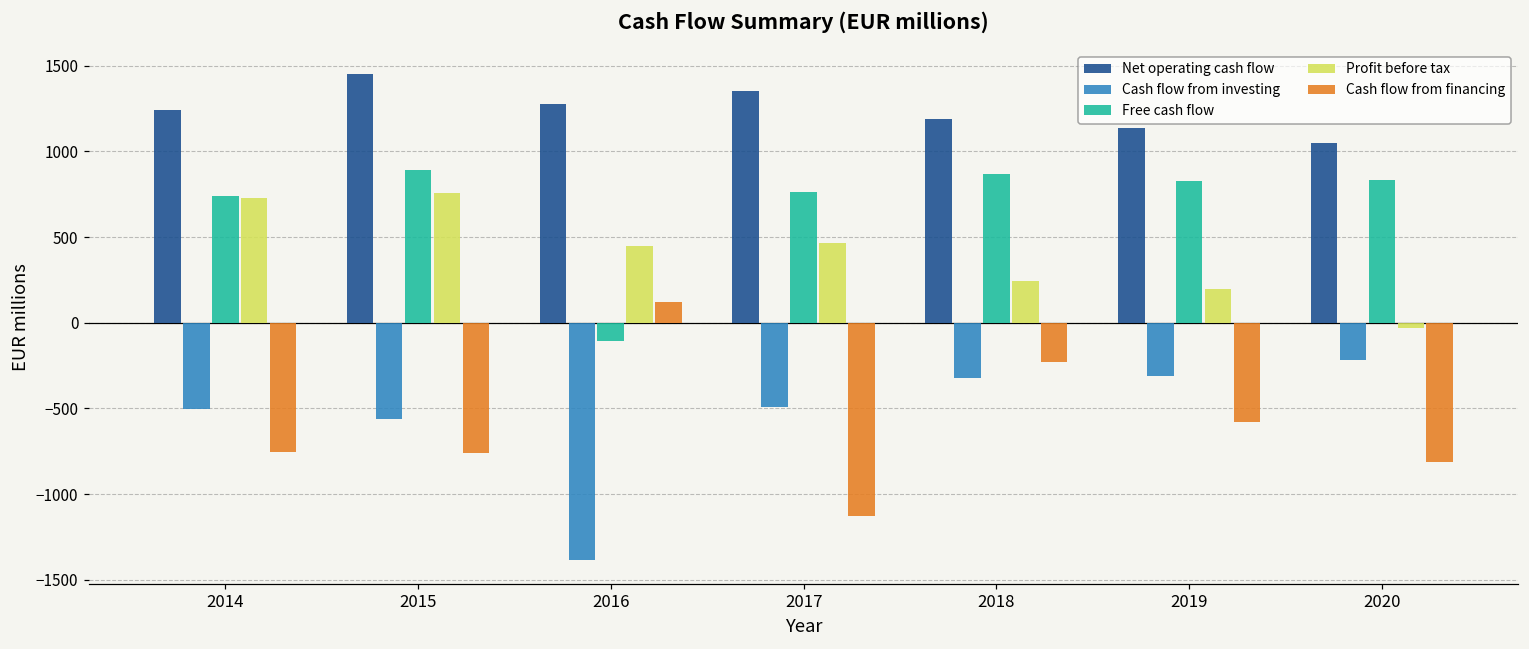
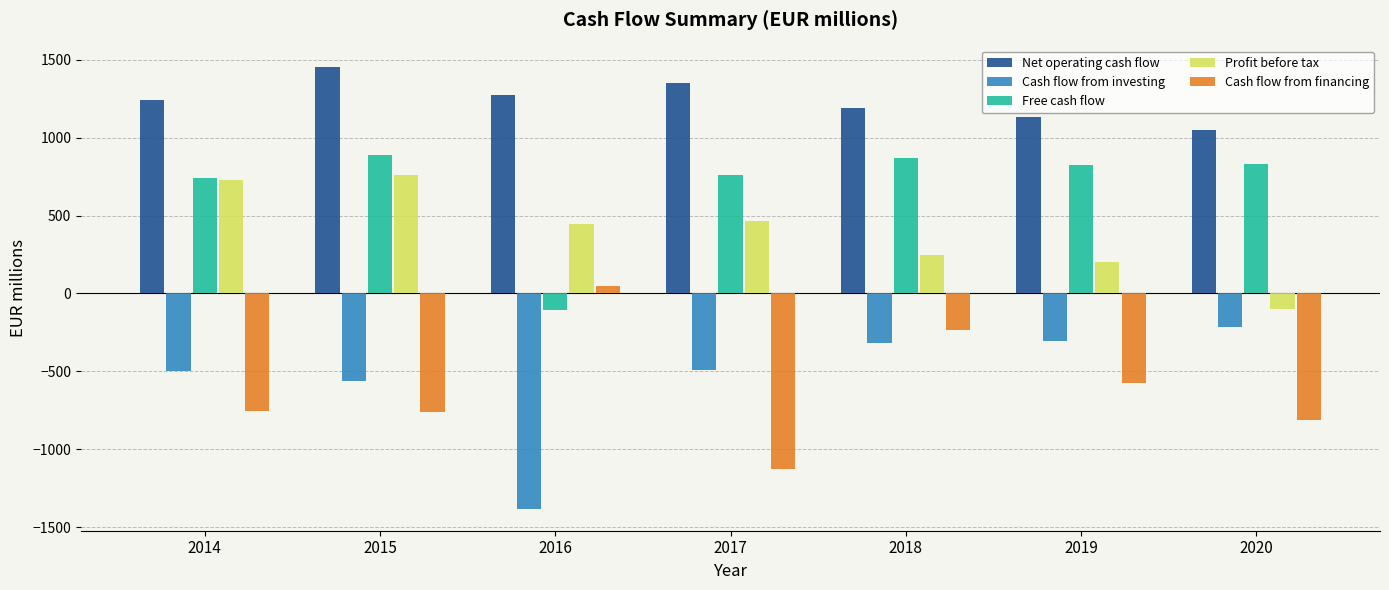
  {
    "Net operating cash flow": {
      "2014": 1240,
      "2015": 1450,
      "2016": 1270,
      "2017": 1350,
      "2018": 1190,
      "2019": 1130,
      "2020": 1050
    },
    "Cash flow from investing": {
      "2014": -500,
      "2015": -560,
      "2016": -1380,
      "2017": -490,
      "2018": -320,
      "2019": -310,
      "2020": -220
    },
    "Free cash flow": {
      "2014": 740,
      "2015": 890,
      "2016": -110,
      "2017": 760,
      "2018": 870,
      "2019": 830,
      "2020": 830
    },
    "Profit before tax": {
      "2014": 730,
      "2015": 760,
      "2016": 450,
      "2017": 470,
      "2018": 240,
      "2019": 200,
-     "2020": -30
+     "2020": -100
    },
    "Cash flow from financing": {
      "2014": -760,
      "2015": -760,
-     "2016": 120,
+     "2016": 50,
      "2017": -1120,
      "2018": -230,
      "2019": -580,
      "2020": -810
    }
  }
